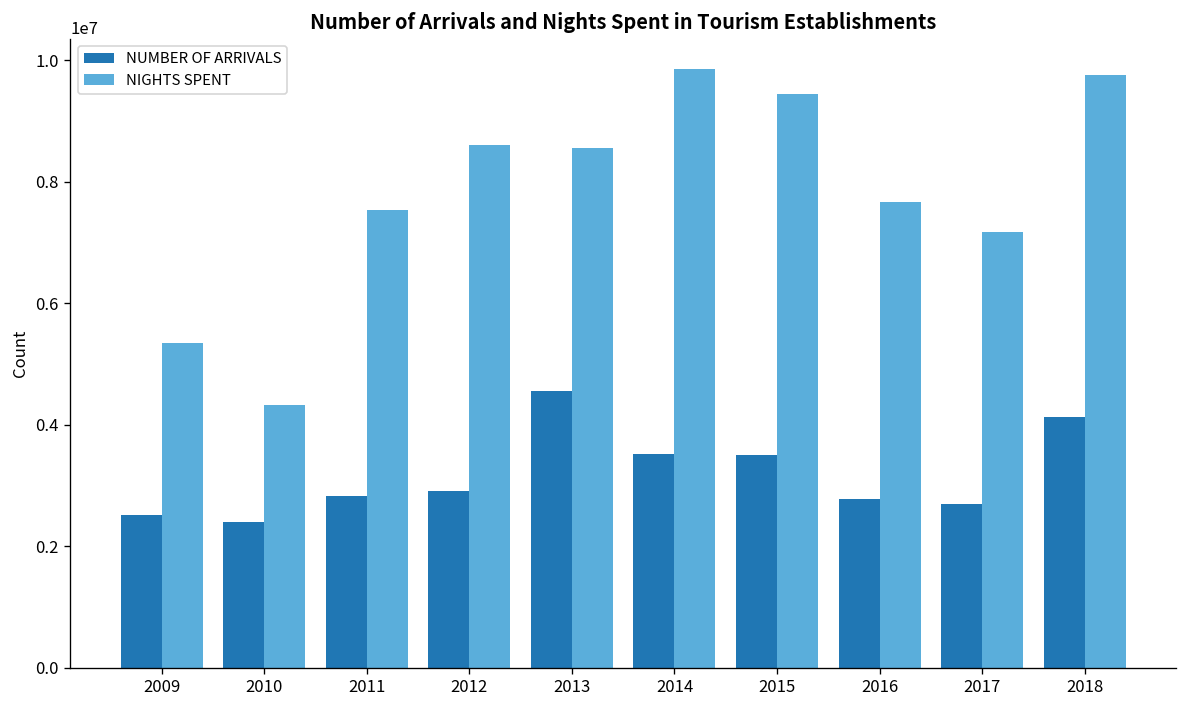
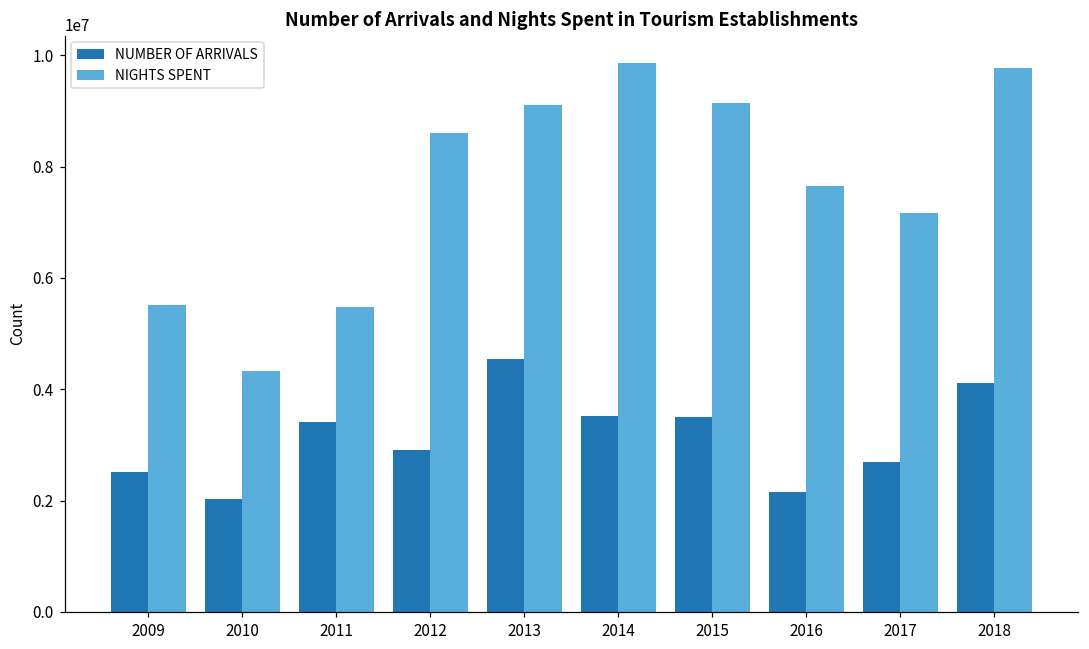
  {
    "NUMBER OF ARRIVALS": {
      "2009": 2500000,
-     "2010": 2400000,
-     "2011": 2800000,
+     "2010": 2000000,
+     "2011": 3400000,
      "2012": 2900000,
      "2013": 4600000,
      "2014": 3500000,
      "2015": 3500000,
-     "2016": 2800000,
+     "2016": 2200000,
      "2017": 2700000,
      "2018": 4100000
    },
    "NIGHTS SPENT": {
-     "2009": 5300000,
+     "2009": 5500000,
      "2010": 4300000,
-     "2011": 7500000,
+     "2011": 5500000,
      "2012": 8600000,
-     "2013": 8600000,
+     "2013": 9100000,
      "2014": 9900000,
-     "2015": 9400000,
+     "2015": 9100000,
      "2016": 7700000,
      "2017": 7200000,
      "2018": 9800000
    }
  }
